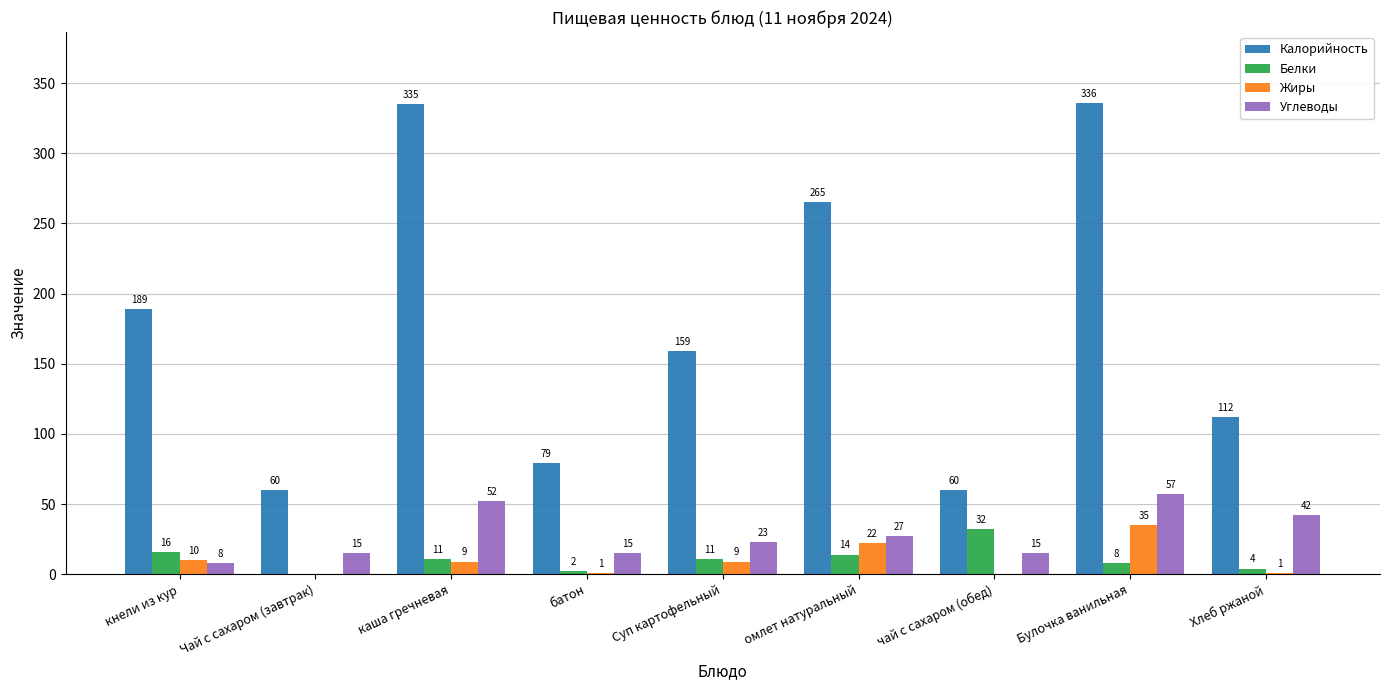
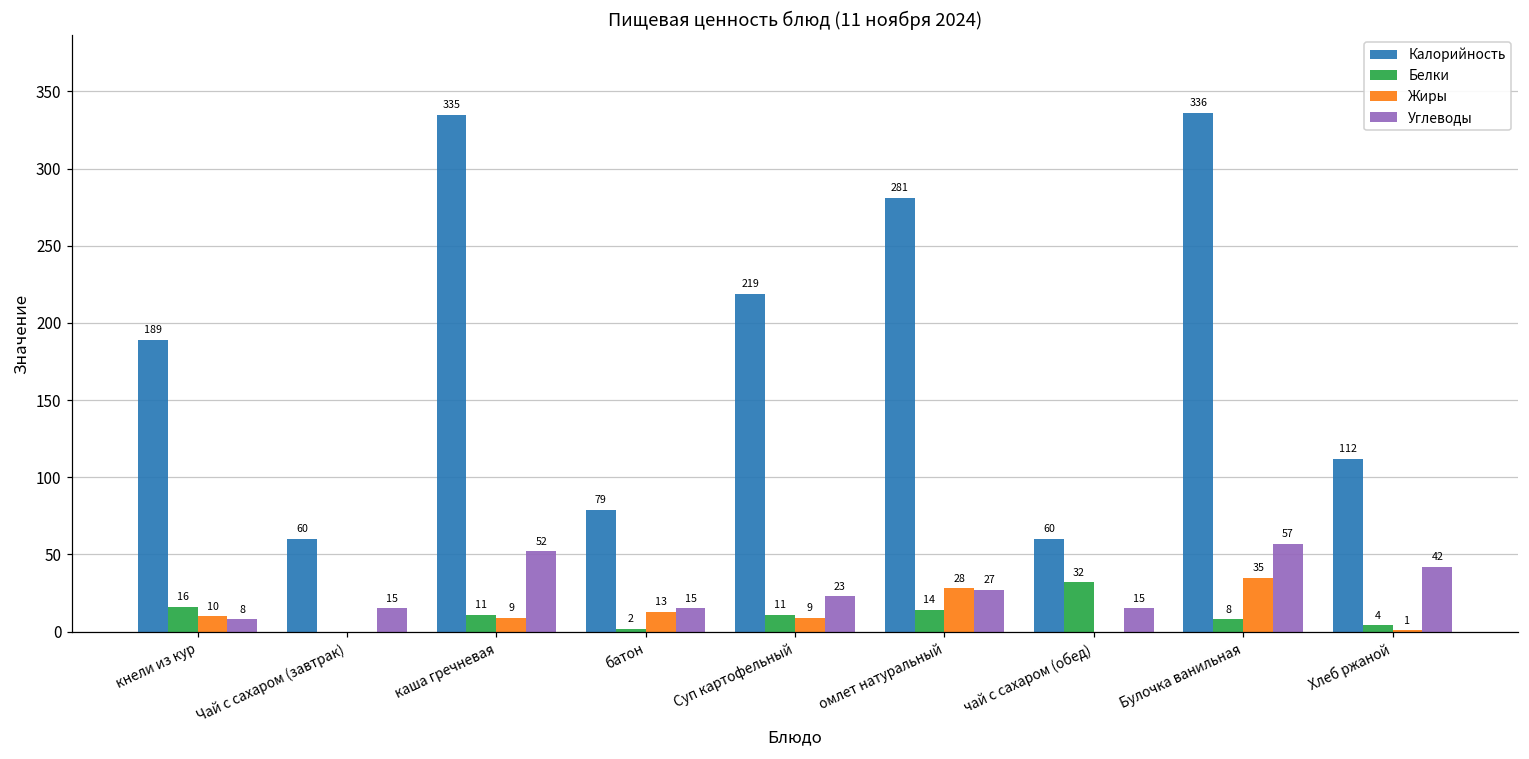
  {
    "Калорийность": {
      "кнели из кур": 189,
      "Чай с сахаром (завтрак)": 60,
      "каша гречневая": 335,
      "батон": 79,
-     "Суп картофельный": 159,
-     "омлет натуральный": 265,
+     "Суп картофельный": 219,
+     "омлет натуральный": 281,
      "чай с сахаром (обед)": 60,
      "Булочка ванильная": 336,
      "Хлеб ржаной": 112
    },
    "Белки": {
      "кнели из кур": 16,
      "каша гречневая": 11,
      "батон": 2,
      "Суп картофельный": 11,
      "омлет натуральный": 14,
      "чай с сахаром (обед)": 32,
      "Булочка ванильная": 8,
      "Хлеб ржаной": 4
    },
    "Жиры": {
      "кнели из кур": 10,
      "каша гречневая": 9,
-     "батон": 1,
+     "батон": 13,
      "Суп картофельный": 9,
-     "омлет натуральный": 22,
+     "омлет натуральный": 28,
      "Булочка ванильная": 35,
      "Хлеб ржаной": 1
    },
    "Углеводы": {
      "кнели из кур": 8,
      "Чай с сахаром (завтрак)": 15,
      "каша гречневая": 52,
      "батон": 15,
      "Суп картофельный": 23,
      "омлет натуральный": 27,
      "чай с сахаром (обед)": 15,
      "Булочка ванильная": 57,
      "Хлеб ржаной": 42
    }
  }
